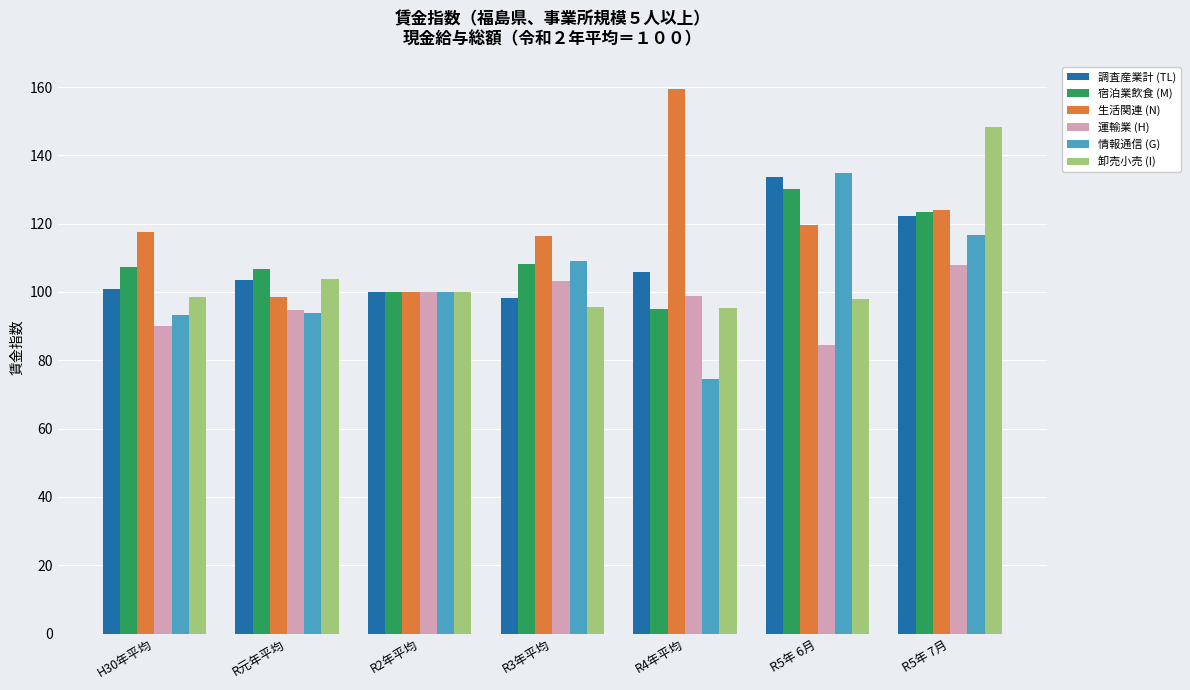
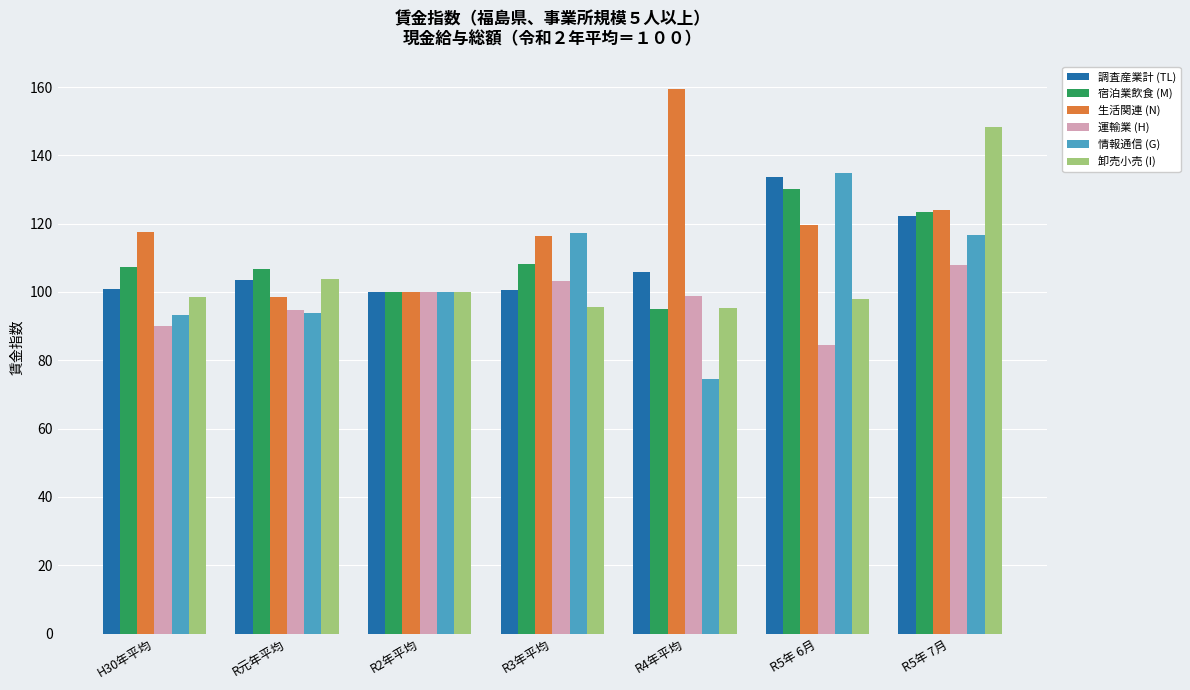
  {
    "調査産業計 (TL)": {
      "H30年平均": 101,
      "R元年平均": 103,
      "R2年平均": 100,
-     "R3年平均": 98,
+     "R3年平均": 101,
      "R4年平均": 106,
      "R5年 6月": 134,
      "R5年 7月": 122
    },
    "宿泊業飲食 (M)": {
      "H30年平均": 107,
      "R元年平均": 107,
      "R2年平均": 100,
      "R3年平均": 108,
      "R4年平均": 95,
      "R5年 6月": 130,
      "R5年 7月": 124
    },
    "生活関連 (N)": {
      "H30年平均": 118,
      "R元年平均": 99,
      "R2年平均": 100,
      "R3年平均": 116,
      "R4年平均": 160,
      "R5年 6月": 120,
      "R5年 7月": 124
    },
    "運輸業 (H)": {
      "H30年平均": 90,
      "R元年平均": 95,
      "R2年平均": 100,
      "R3年平均": 103,
      "R4年平均": 99,
      "R5年 6月": 85,
      "R5年 7月": 108
    },
    "情報通信 (G)": {
      "H30年平均": 93,
      "R元年平均": 94,
      "R2年平均": 100,
-     "R3年平均": 109,
+     "R3年平均": 117,
      "R4年平均": 75,
      "R5年 6月": 135,
      "R5年 7月": 117
    },
    "卸売小売 (I)": {
      "H30年平均": 99,
      "R元年平均": 104,
      "R2年平均": 100,
      "R3年平均": 96,
      "R4年平均": 95,
      "R5年 6月": 98,
      "R5年 7月": 148
    }
  }
